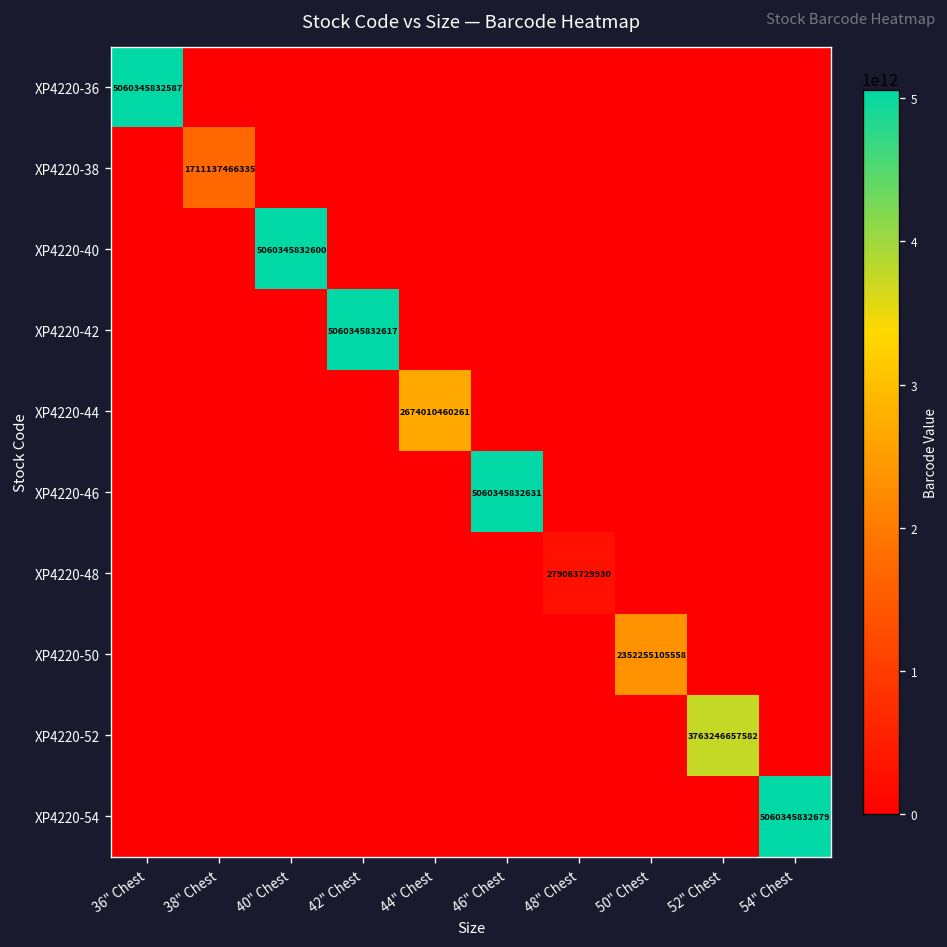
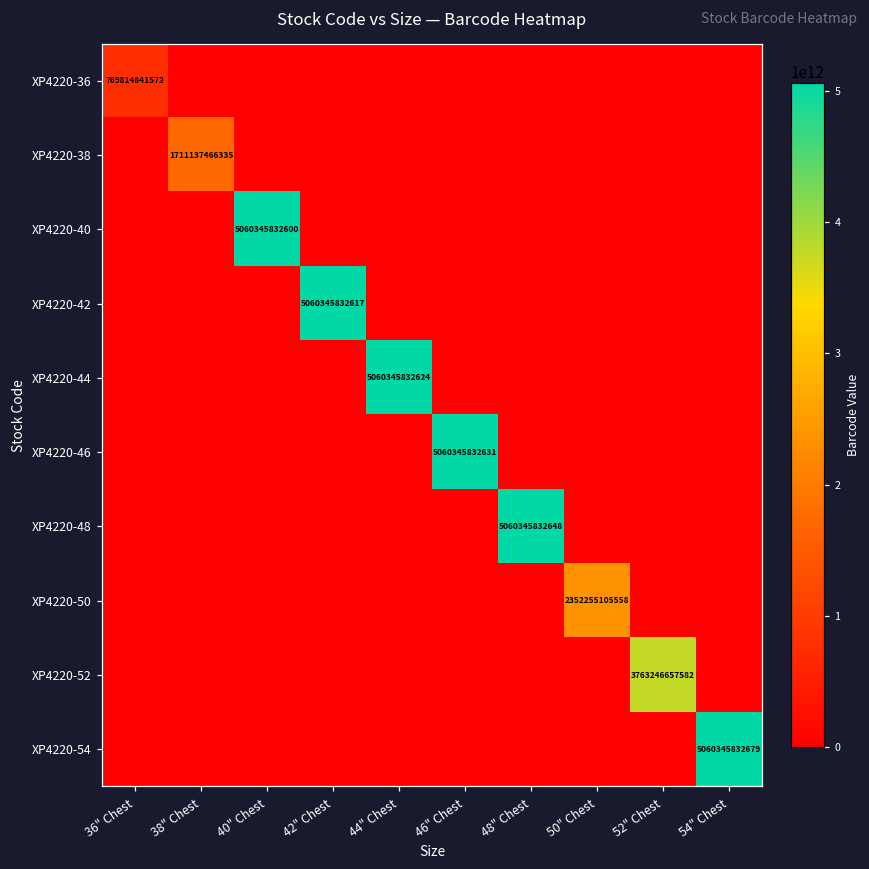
  {
    "XP4220-36": {
-     "36\" Chest": 5060345832587
+     "36\" Chest": 769814841572
    },
    "XP4220-38": {
      "38\" Chest": 1711137466335
    },
    "XP4220-40": {
      "40\" Chest": 5060345832600
    },
    "XP4220-42": {
      "42\" Chest": 5060345832617
    },
    "XP4220-44": {
-     "44\" Chest": 2674010460261
+     "44\" Chest": 5060345832624
    },
    "XP4220-46": {
      "46\" Chest": 5060345832631
    },
    "XP4220-48": {
-     "48\" Chest": 279083729930
+     "48\" Chest": 5060345832648
    },
    "XP4220-50": {
      "50\" Chest": 2352255105558
    },
    "XP4220-52": {
      "52\" Chest": 3763246657582
    },
    "XP4220-54": {
      "54\" Chest": 5060345832679
    }
  }
